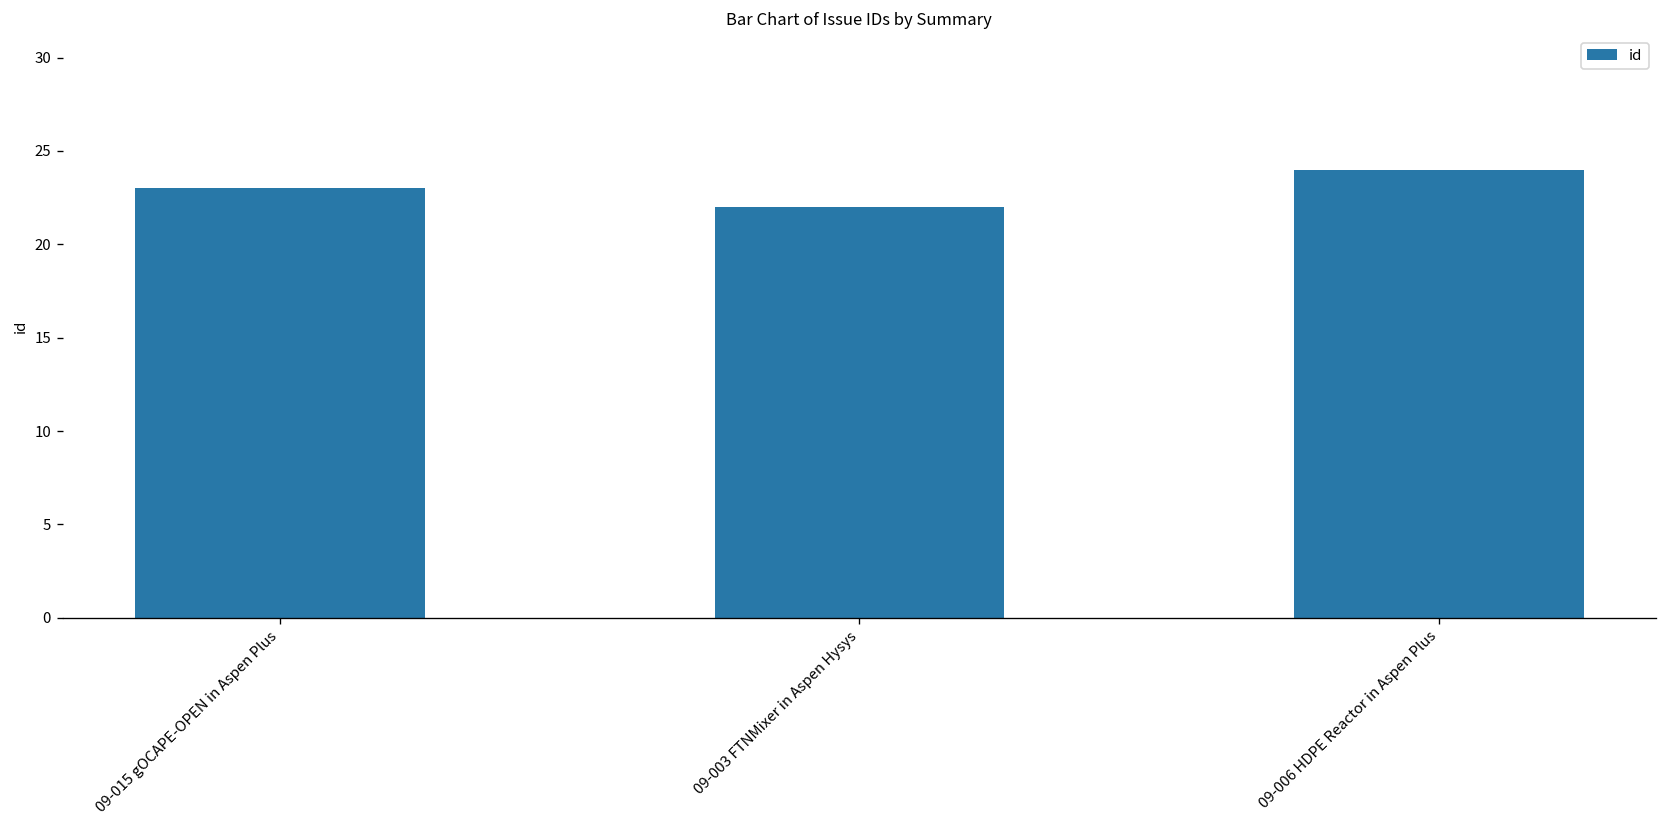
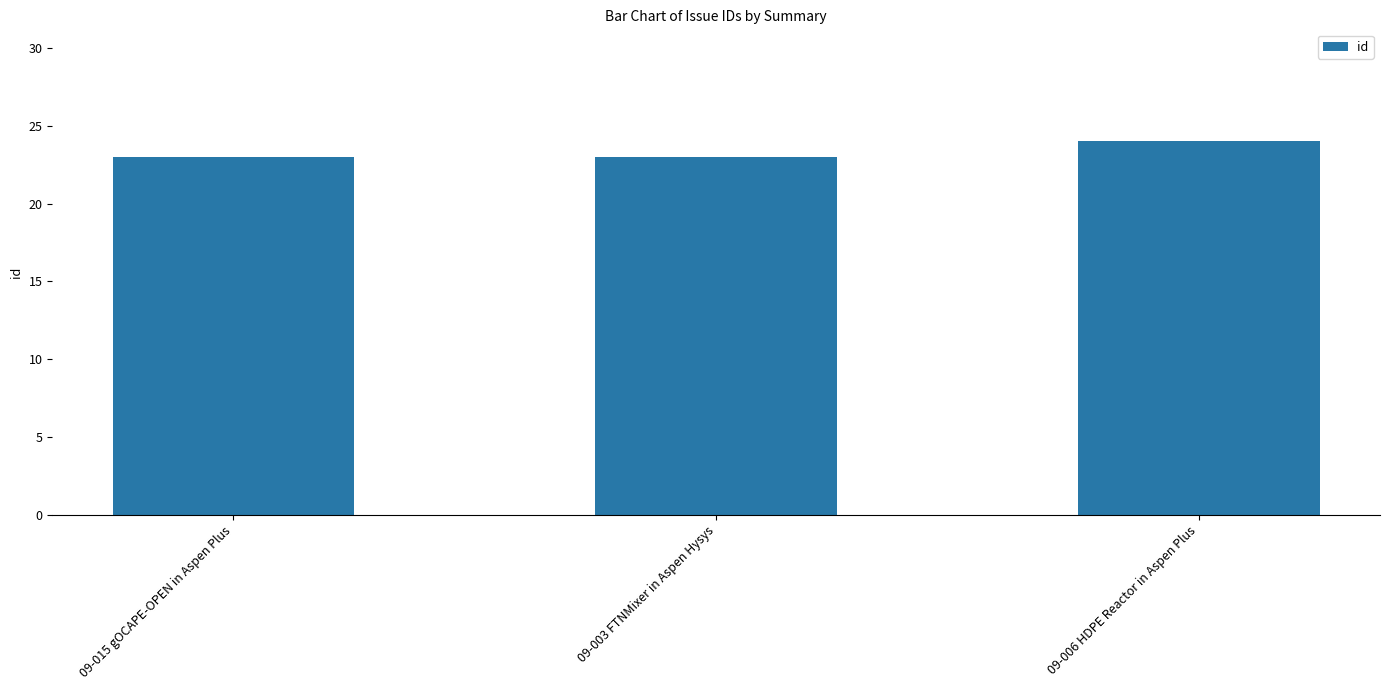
  {
    "09-015 gOCAPE-OPEN in Aspen Plus": 23,
-   "09-003 FTNMixer in Aspen Hysys": 22,
+   "09-003 FTNMixer in Aspen Hysys": 23,
    "09-006 HDPE Reactor in Aspen Plus": 24
  }
